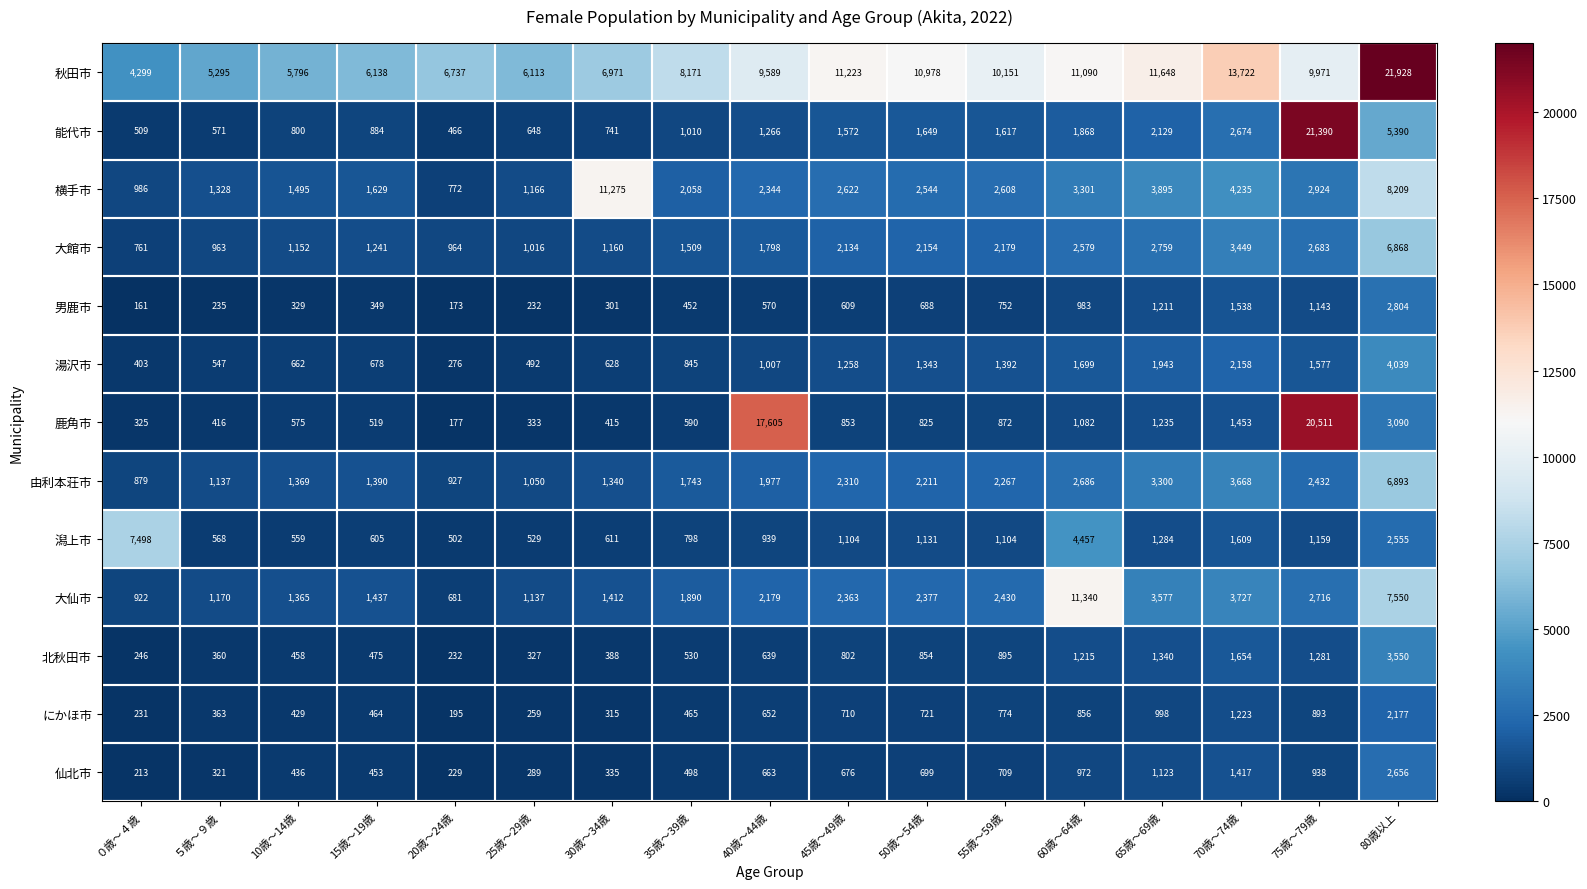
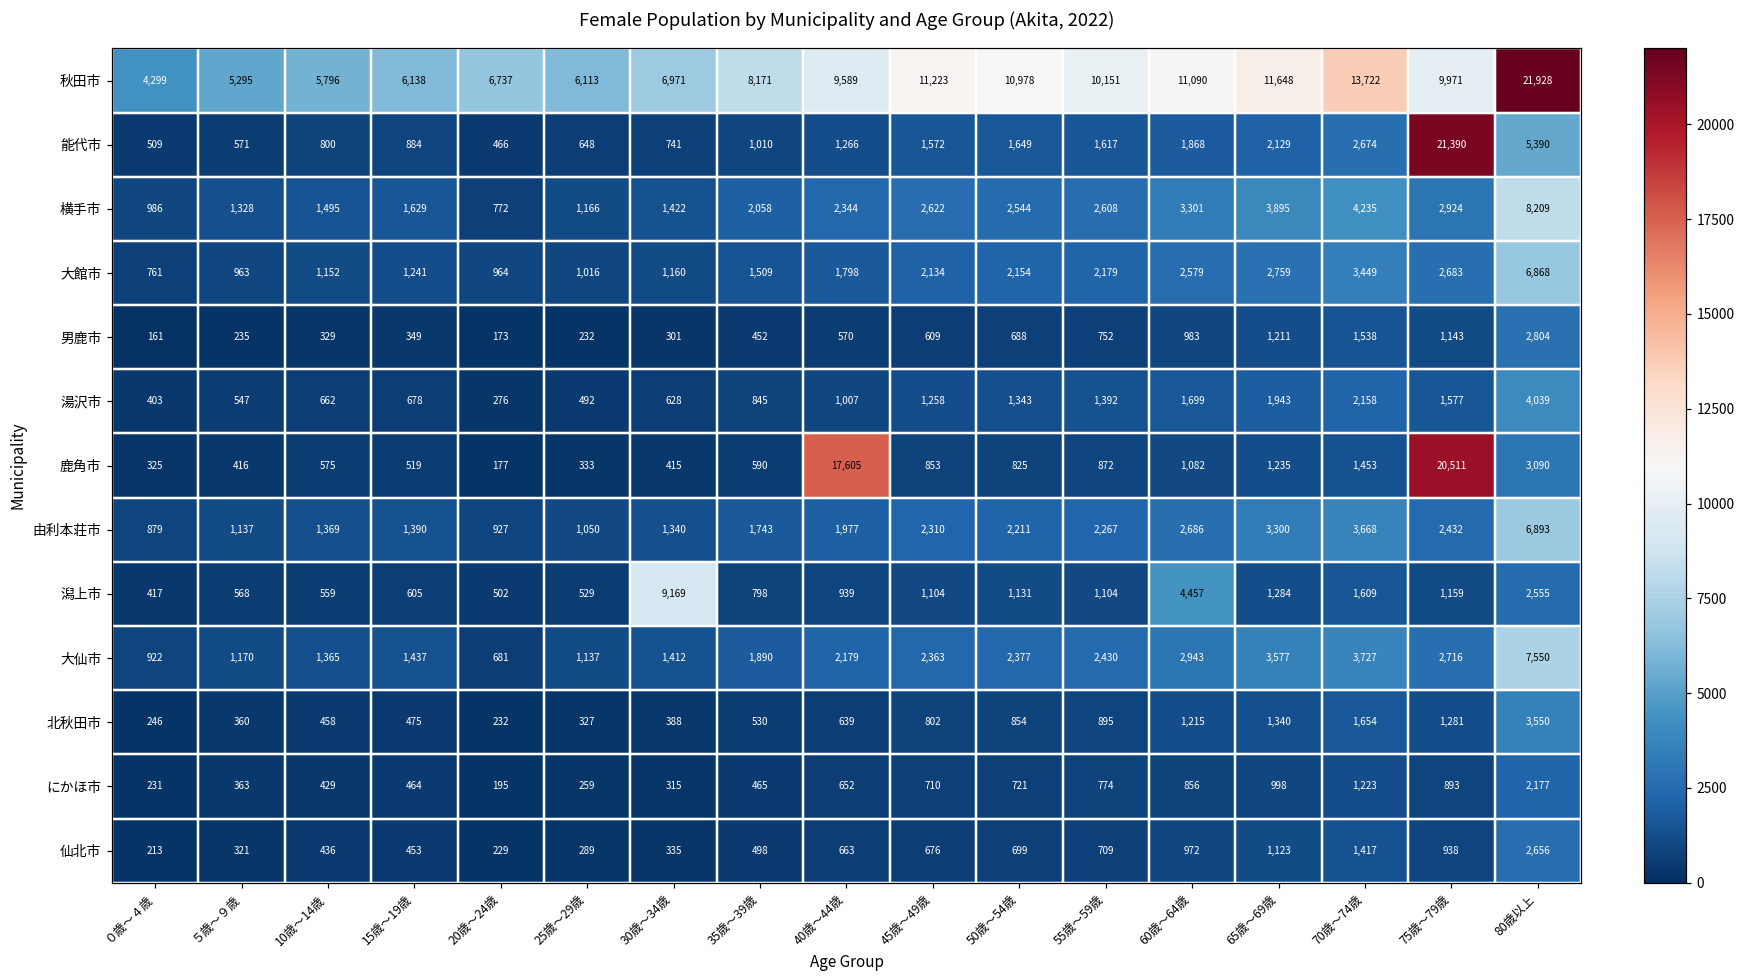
  {
    "横手市": {
      "０歳～４歳": "986",
      "５歳～９歳": "1,328",
      "10歳～14歳": "1,495",
      "15歳～19歳": "1,629",
      "20歳～24歳": "772",
      "25歳～29歳": "1,166",
-     "30歳～34歳": "11,275",
+     "30歳～34歳": "1,422",
      "35歳～39歳": "2,058",
      "40歳～44歳": "2,344",
      "45歳～49歳": "2,622",
      "50歳～54歳": "2,544",
      "55歳～59歳": "2,608",
      "60歳～64歳": "3,301",
      "65歳～69歳": "3,895",
      "70歳～74歳": "4,235",
      "75歳～79歳": "2,924",
      "80歳以上": "8,209"
    },
    "潟上市": {
-     "０歳～４歳": "7,498",
+     "０歳～４歳": "417",
      "５歳～９歳": "568",
      "10歳～14歳": "559",
      "15歳～19歳": "605",
      "20歳～24歳": "502",
      "25歳～29歳": "529",
-     "30歳～34歳": "611",
+     "30歳～34歳": "9,169",
      "35歳～39歳": "798",
      "40歳～44歳": "939",
      "45歳～49歳": "1,104",
      "50歳～54歳": "1,131",
      "55歳～59歳": "1,104",
      "60歳～64歳": "4,457",
      "65歳～69歳": "1,284",
      "70歳～74歳": "1,609",
      "75歳～79歳": "1,159",
      "80歳以上": "2,555"
    },
    "大仙市": {
      "０歳～４歳": "922",
      "５歳～９歳": "1,170",
      "10歳～14歳": "1,365",
      "15歳～19歳": "1,437",
      "20歳～24歳": "681",
      "25歳～29歳": "1,137",
      "30歳～34歳": "1,412",
      "35歳～39歳": "1,890",
      "40歳～44歳": "2,179",
      "45歳～49歳": "2,363",
      "50歳～54歳": "2,377",
      "55歳～59歳": "2,430",
-     "60歳～64歳": "11,340",
+     "60歳～64歳": "2,943",
      "65歳～69歳": "3,577",
      "70歳～74歳": "3,727",
      "75歳～79歳": "2,716",
      "80歳以上": "7,550"
    }
  }
